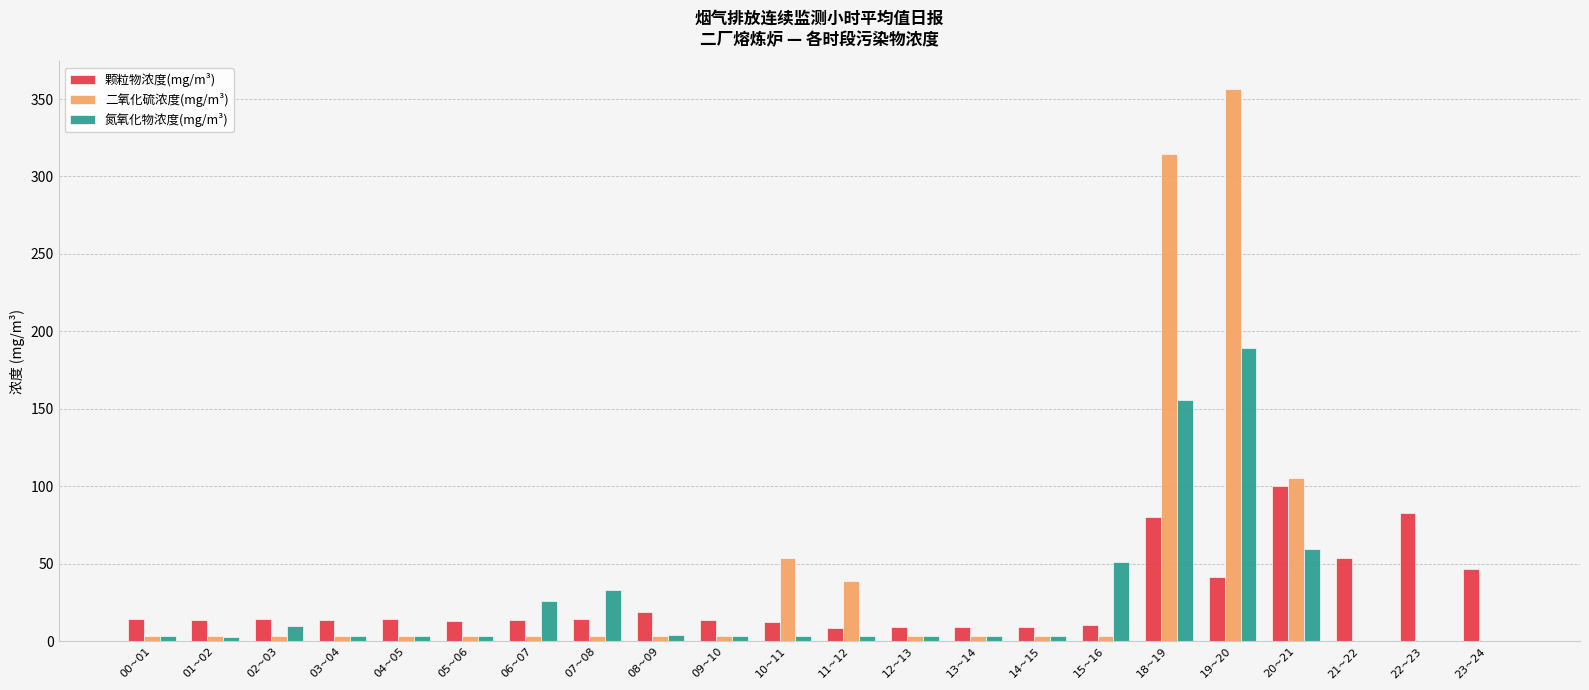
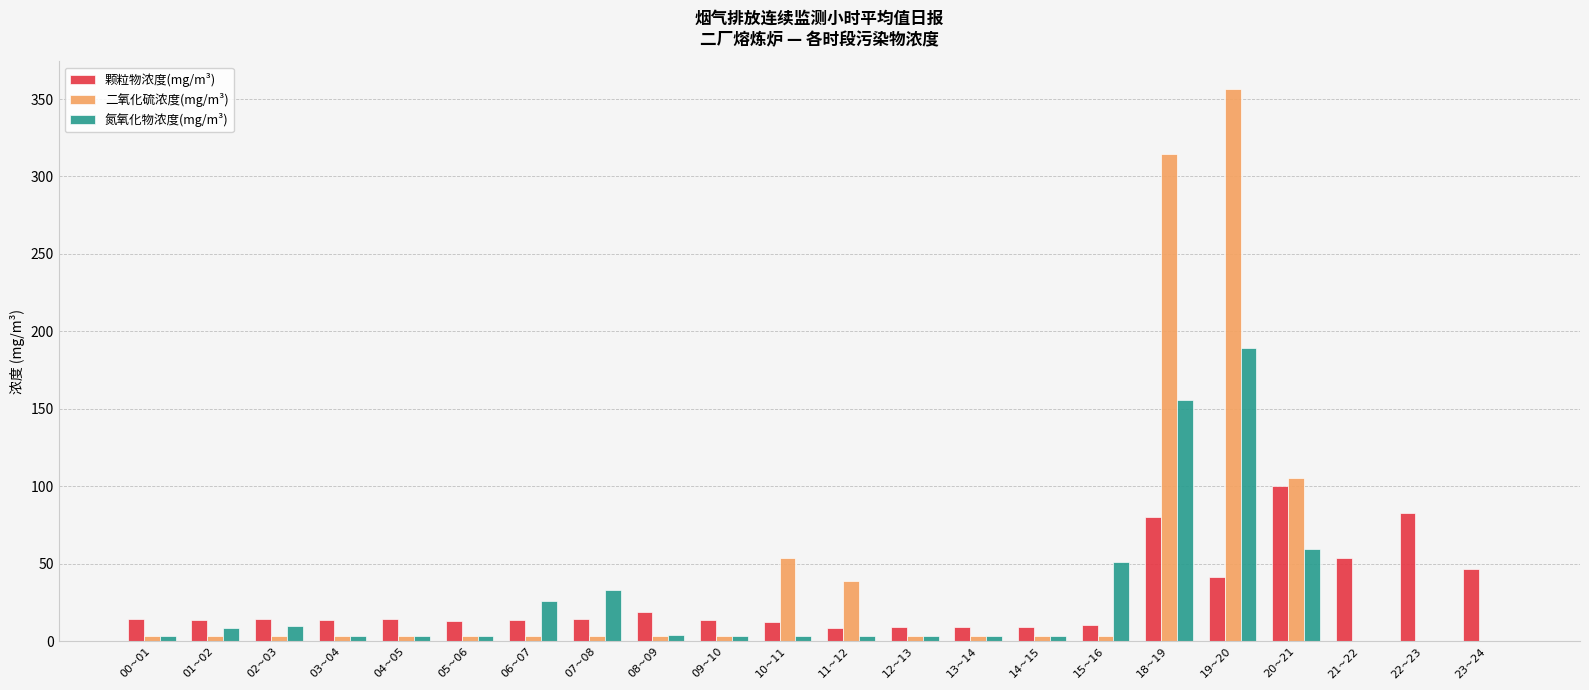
  {
    "颗粒物浓度(mg/m³)": {
      "00~01": 15,
      "01~02": 14,
      "02~03": 14,
      "03~04": 14,
      "04~05": 15,
      "05~06": 13,
      "06~07": 14,
      "07~08": 15,
      "08~09": 19,
      "09~10": 14,
      "10~11": 12,
      "11~12": 9,
      "12~13": 9,
      "13~14": 9,
      "14~15": 9,
      "15~16": 10,
      "18~19": 80,
      "19~20": 42,
      "20~21": 100,
      "21~22": 54,
      "22~23": 83,
      "23~24": 47
    },
    "二氧化硫浓度(mg/m³)": {
      "00~01": 3,
      "01~02": 3,
      "02~03": 3,
      "03~04": 3,
      "04~05": 3,
      "05~06": 3,
      "06~07": 3,
      "07~08": 3,
      "08~09": 3,
      "09~10": 3,
      "10~11": 54,
      "11~12": 39,
      "12~13": 3,
      "13~14": 3,
      "14~15": 3,
      "15~16": 3,
      "18~19": 314,
      "19~20": 356,
      "20~21": 106,
      "21~22": 0,
      "22~23": 0,
      "23~24": 0
    },
    "氮氧化物浓度(mg/m³)": {
      "00~01": 3,
-     "01~02": 3,
+     "01~02": 9,
      "02~03": 10,
      "03~04": 4,
      "04~05": 4,
      "05~06": 3,
      "06~07": 26,
      "07~08": 33,
      "08~09": 4,
      "09~10": 4,
      "10~11": 4,
      "11~12": 4,
      "12~13": 4,
      "13~14": 4,
      "14~15": 3,
      "15~16": 51,
      "18~19": 156,
      "19~20": 190,
      "20~21": 60,
      "21~22": 0,
      "22~23": 0,
      "23~24": 0
    }
  }
